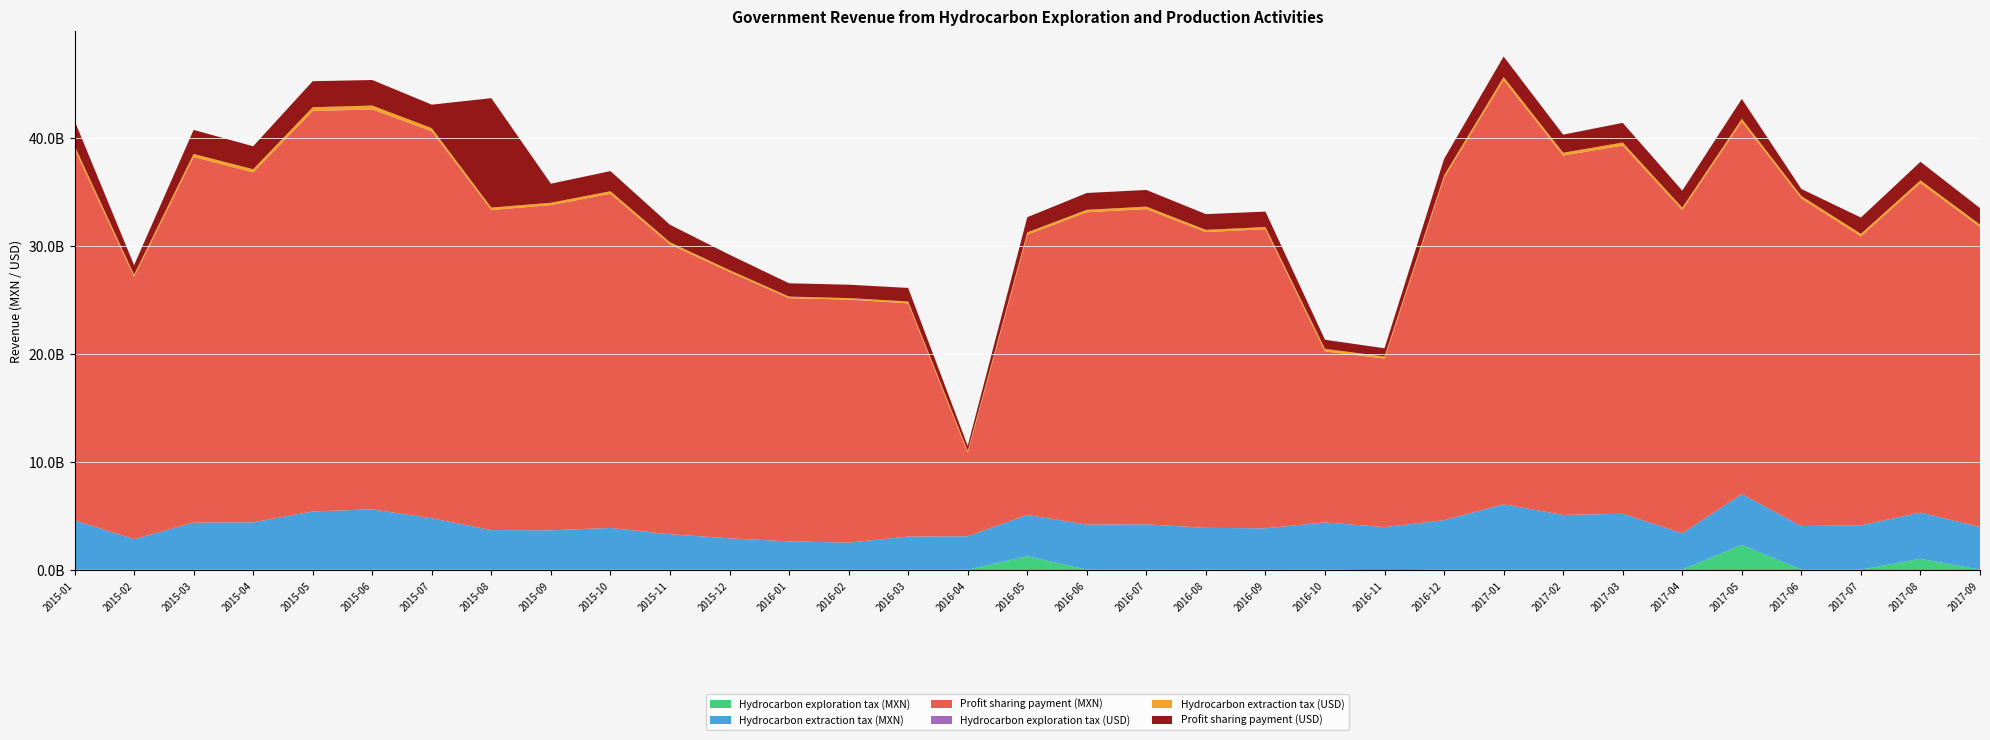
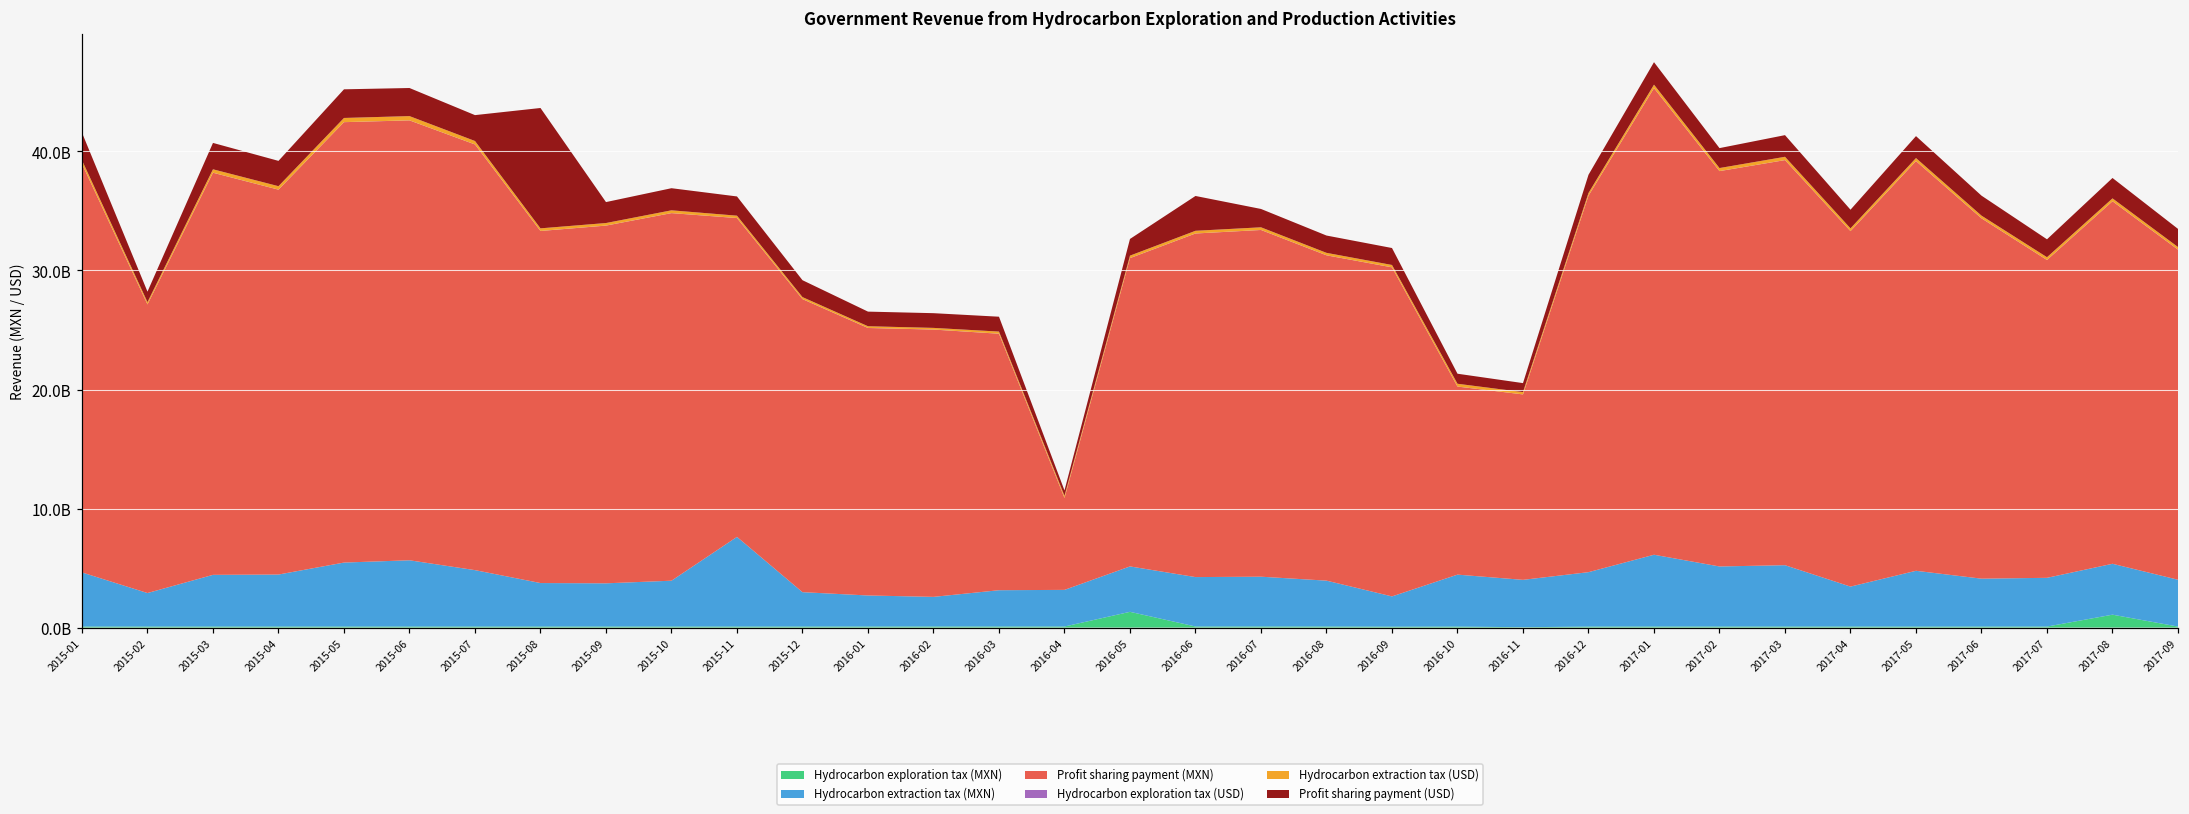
  {
    "Hydrocarbon exploration tax (MXN)": {
      "2016-05": 1300000000,
-     "2017-05": 2400000000,
+     "2017-05": 100000000,
      "2017-08": 1100000000
    },
    "Hydrocarbon extraction tax (MXN)": {
      "2015-01": 4500000000,
      "2015-02": 2800000000,
      "2015-03": 4300000000,
      "2015-04": 4400000000,
      "2015-05": 5400000000,
      "2015-06": 5600000000,
      "2015-07": 4700000000,
      "2015-08": 3700000000,
      "2015-09": 3600000000,
      "2015-10": 3900000000,
-     "2015-11": 3300000000,
+     "2015-11": 7500000000,
      "2015-12": 2900000000,
      "2016-01": 2600000000,
      "2016-02": 2500000000,
      "2016-03": 3100000000,
      "2016-04": 3100000000,
      "2016-05": 3800000000,
      "2016-06": 4200000000,
      "2016-07": 4200000000,
      "2016-08": 3900000000,
-     "2016-09": 3800000000,
+     "2016-09": 2500000000,
      "2016-10": 4400000000,
      "2016-11": 4000000000,
      "2016-12": 4600000000,
      "2017-01": 6000000000,
      "2017-02": 5000000000,
      "2017-03": 5200000000,
      "2017-04": 3400000000,
      "2017-05": 4700000000,
      "2017-06": 4000000000,
      "2017-07": 4100000000,
      "2017-08": 4300000000,
      "2017-09": 3900000000
    },
    "Hydrocarbon extraction tax (USD)": {
      "2015-01": 300000000,
      "2015-03": 300000000,
      "2015-04": 300000000,
      "2015-05": 300000000,
      "2015-06": 400000000,
      "2015-07": 300000000,
      "2017-01": 300000000,
      "2017-02": 300000000,
      "2017-03": 300000000,
      "2017-05": 300000000,
      "2017-08": 200000000
    },
    "Profit sharing payment (USD)": {
      "2015-01": 2300000000,
      "2015-02": 900000000,
      "2015-03": 2200000000,
      "2015-04": 2100000000,
      "2015-05": 2400000000,
      "2015-06": 2400000000,
      "2015-07": 2200000000,
      "2015-08": 10100000000,
      "2015-09": 1800000000,
      "2015-10": 1900000000,
      "2015-11": 1600000000,
      "2015-12": 1400000000,
      "2016-01": 1200000000,
      "2016-02": 1200000000,
      "2016-03": 1200000000,
      "2016-04": 400000000,
      "2016-05": 1400000000,
-     "2016-06": 1600000000,
+     "2016-06": 2900000000,
      "2016-07": 1500000000,
      "2016-08": 1500000000,
      "2016-09": 1400000000,
      "2016-10": 800000000,
      "2016-11": 800000000,
      "2016-12": 1500000000,
      "2017-01": 1900000000,
      "2017-02": 1700000000,
      "2017-03": 1800000000,
      "2017-04": 1600000000,
      "2017-05": 1800000000,
-     "2017-06": 700000000,
+     "2017-06": 1700000000,
      "2017-07": 1500000000,
      "2017-08": 1700000000,
      "2017-09": 1500000000
    }
  }
